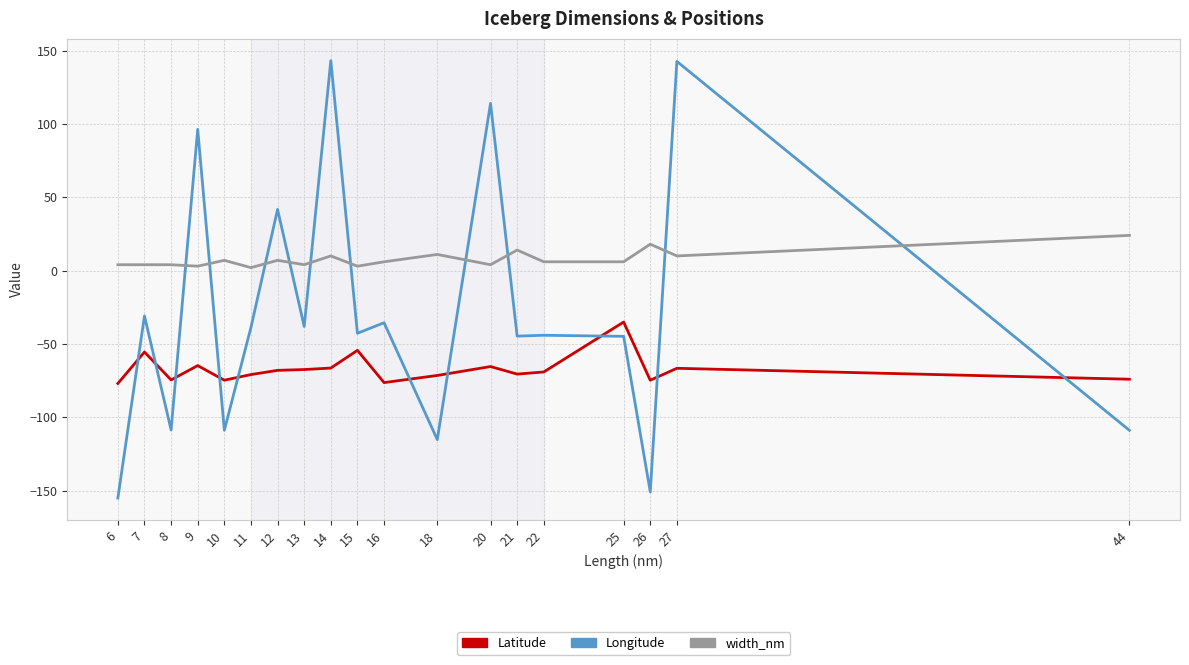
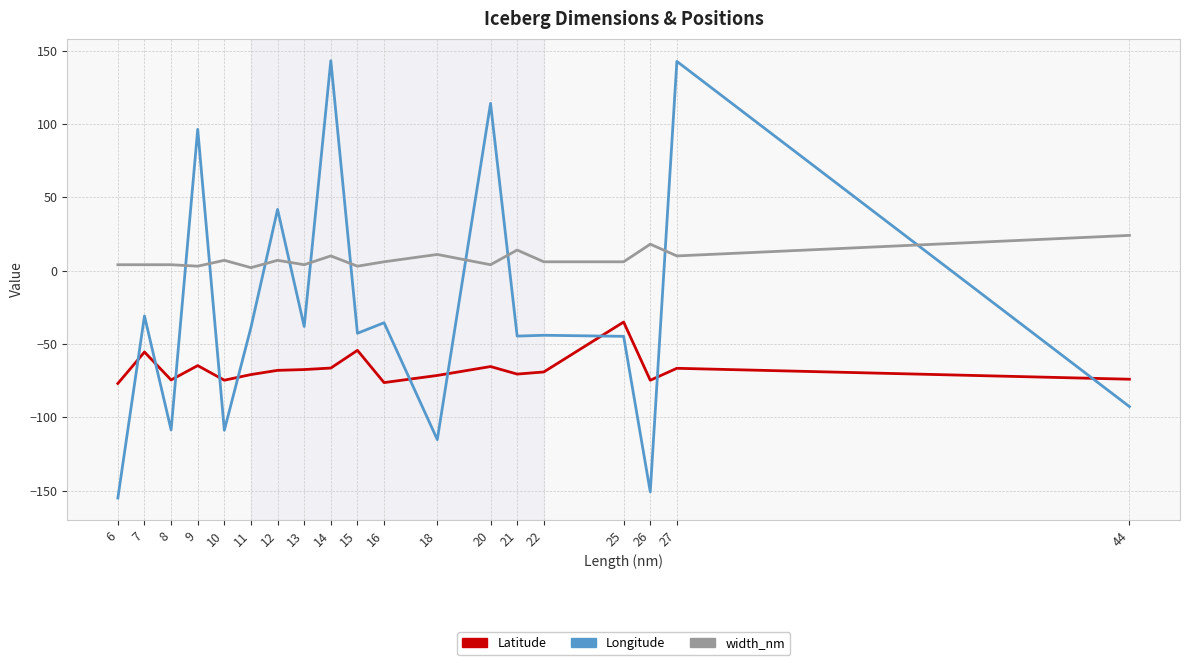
  {
    "Latitude": {
      "6": -77,
      "7": -56,
      "8": -75,
      "9": -65,
      "10": -75,
      "11": -71,
      "12": -68,
      "13": -67,
      "14": -66,
      "15": -54,
      "16": -76,
      "18": -72,
      "20": -65,
      "21": -71,
      "22": -69,
      "25": -35,
      "26": -75,
      "27": -67,
      "44": -74
    },
    "Longitude": {
      "6": -155,
      "7": -31,
      "8": -109,
      "9": 96,
      "10": -109,
      "11": -39,
      "12": 42,
      "13": -38,
      "14": 143,
      "15": -43,
      "16": -36,
      "18": -115,
      "20": 114,
      "21": -45,
      "22": -44,
      "25": -45,
      "26": -151,
      "27": 143,
-     "44": -109
+     "44": -93
    },
    "width_nm": {
      "6": 4,
      "7": 4,
      "8": 4,
      "9": 3,
      "10": 7,
      "11": 2,
      "12": 7,
      "13": 4,
      "14": 10,
      "15": 3,
      "16": 6,
      "18": 11,
      "20": 4,
      "21": 14,
      "22": 6,
      "25": 6,
      "26": 18,
      "27": 10,
      "44": 24
    }
  }
